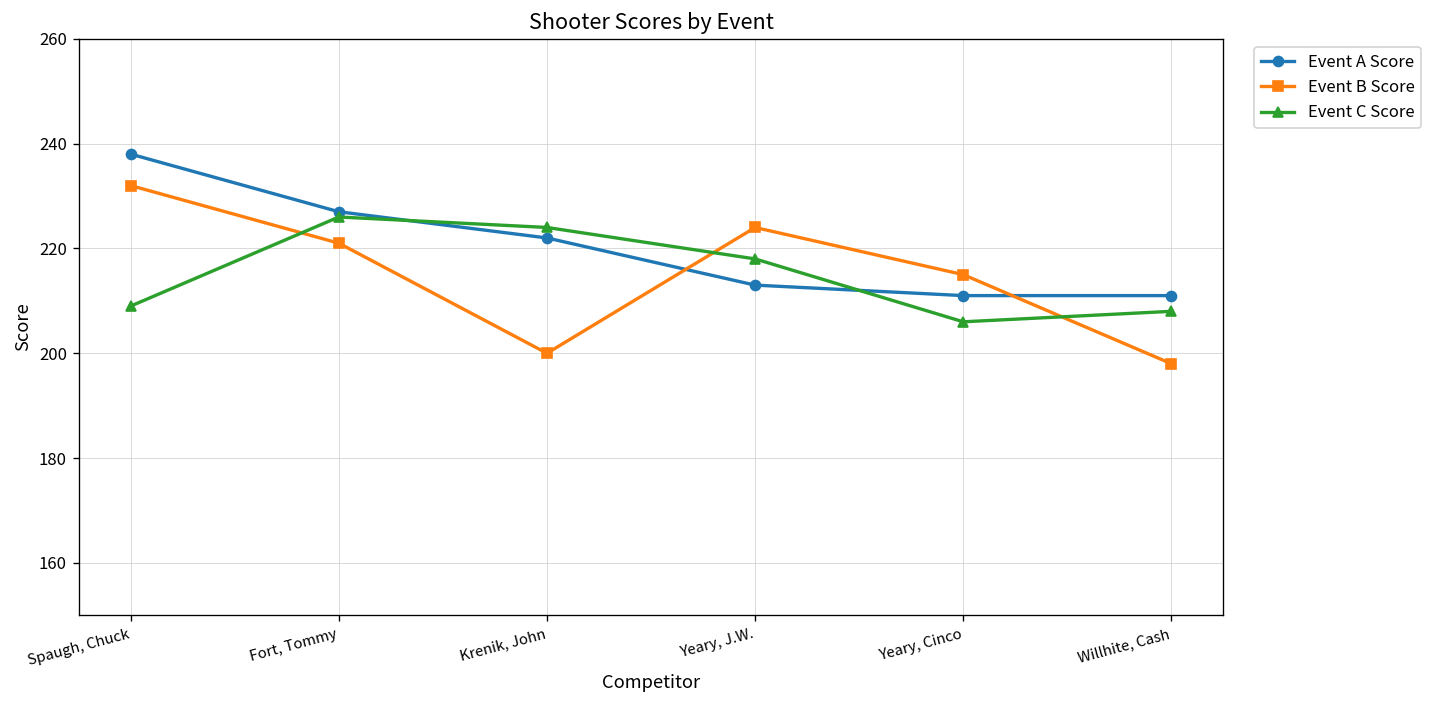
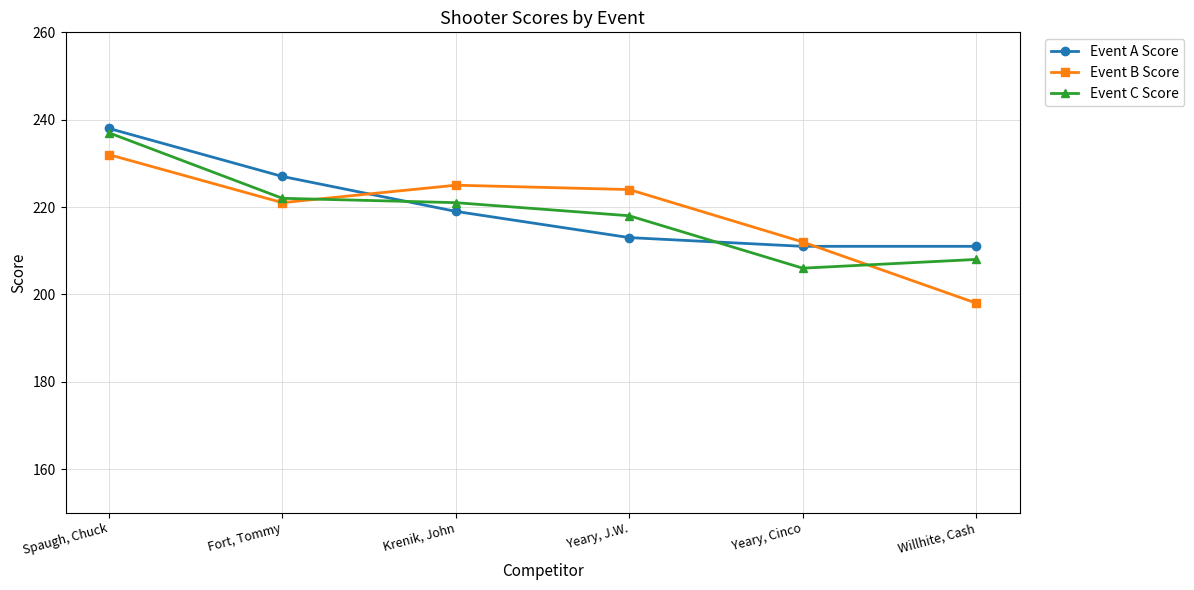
  {
    "Event A Score": {
      "Spaugh, Chuck": 238,
      "Fort, Tommy": 227,
-     "Krenik, John": 222,
+     "Krenik, John": 219,
      "Yeary, J.W.": 213,
      "Yeary, Cinco": 211,
      "Willhite, Cash": 211
    },
    "Event B Score": {
      "Spaugh, Chuck": 232,
      "Fort, Tommy": 221,
-     "Krenik, John": 200,
+     "Krenik, John": 225,
      "Yeary, J.W.": 224,
-     "Yeary, Cinco": 215,
+     "Yeary, Cinco": 212,
      "Willhite, Cash": 198
    },
    "Event C Score": {
-     "Spaugh, Chuck": 209,
-     "Fort, Tommy": 226,
-     "Krenik, John": 224,
+     "Spaugh, Chuck": 237,
+     "Fort, Tommy": 222,
+     "Krenik, John": 221,
      "Yeary, J.W.": 218,
      "Yeary, Cinco": 206,
      "Willhite, Cash": 208
    }
  }
